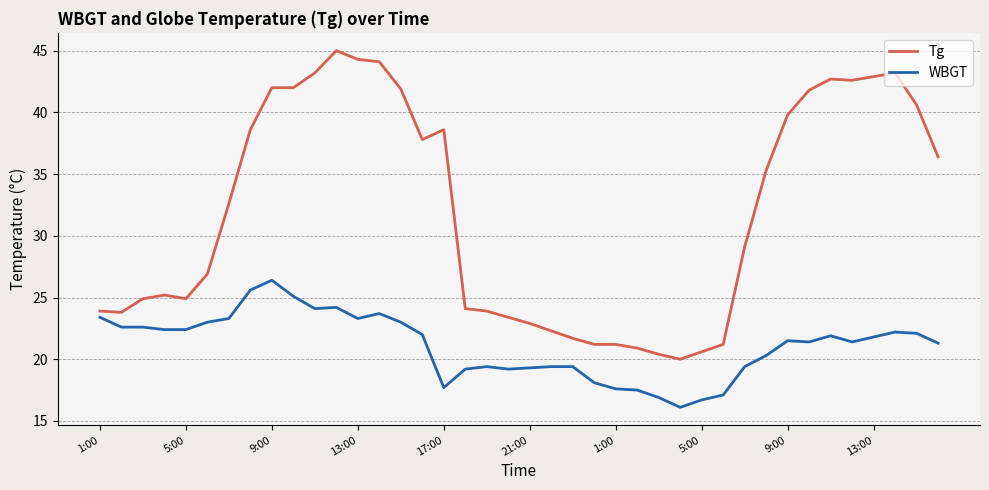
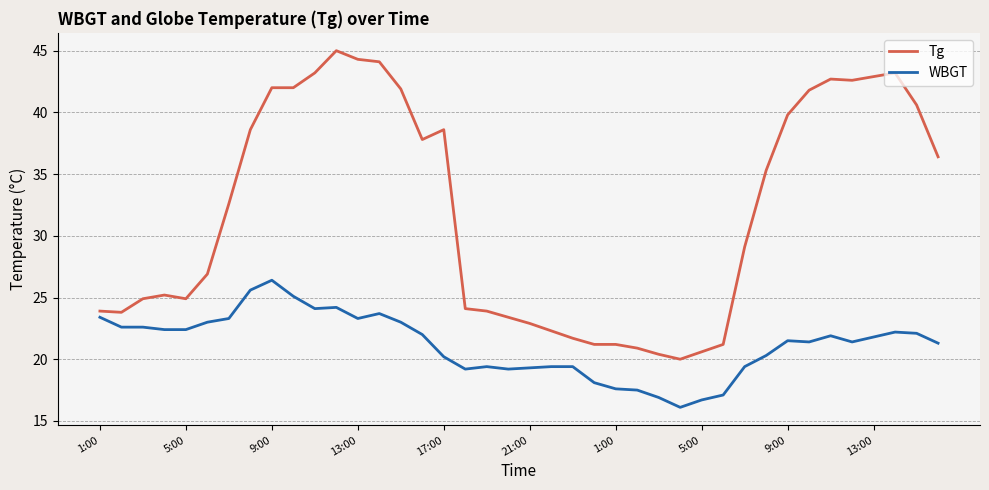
  {
    "Tg": {
      "17:00": 38.6,
      "21:00": 22.9
    },
    "WBGT": {
-     "17:00": 17.7,
+     "17:00": 20.2,
      "21:00": 19.3
    }
  }
